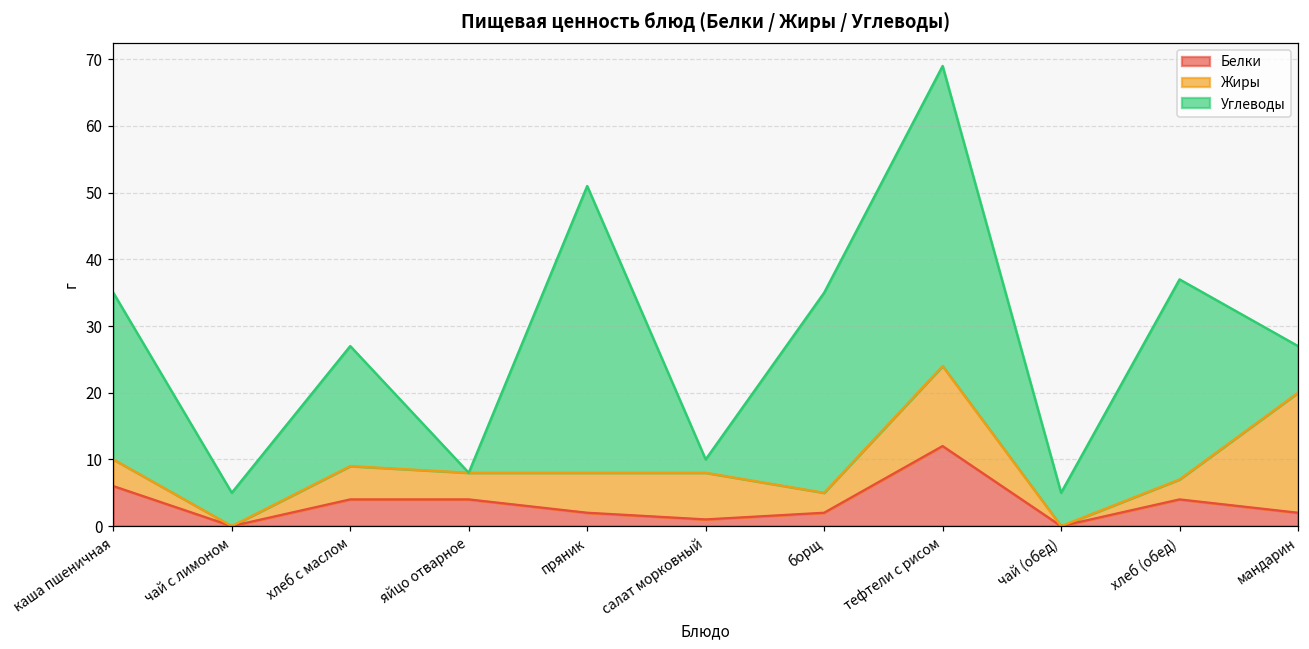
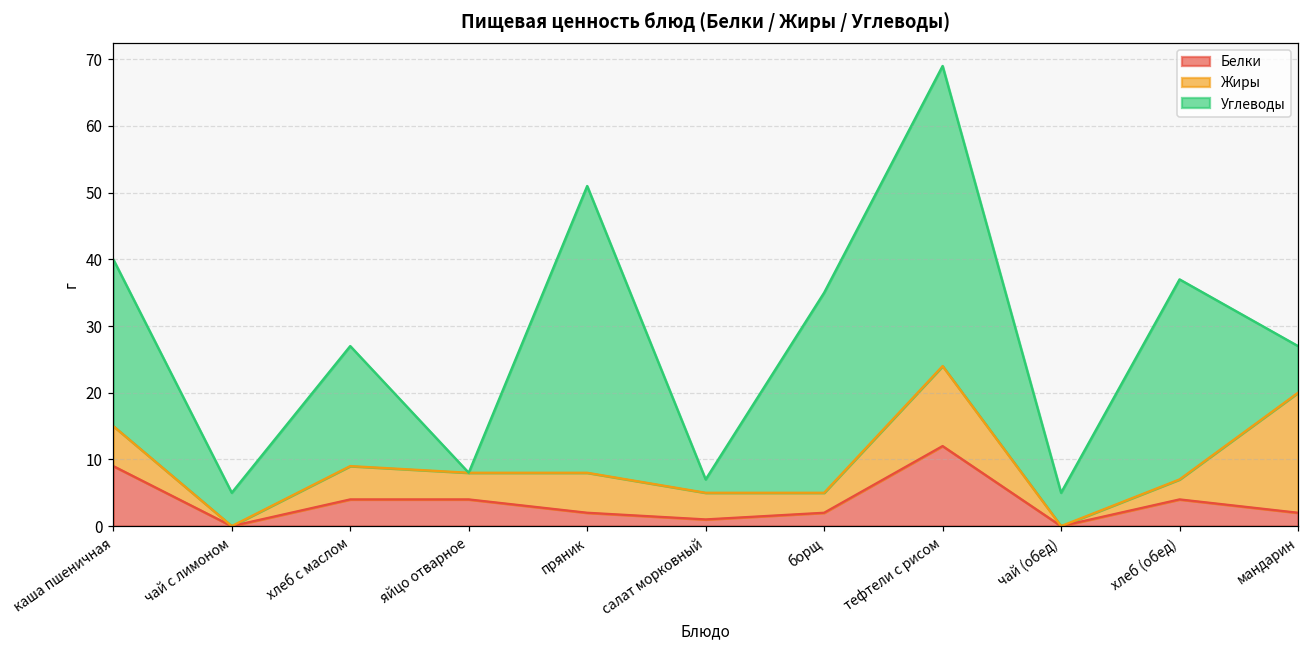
  {
    "Белки": {
-     "каша пшеничная": 6,
+     "каша пшеничная": 9,
      "хлеб с маслом": 4,
      "яйцо отварное": 4,
      "пряник": 2,
      "салат морковный": 1,
      "борщ": 2,
      "тефтели с рисом": 12,
      "хлеб (обед)": 4,
      "мандарин": 2
    },
    "Жиры": {
-     "каша пшеничная": 4,
+     "каша пшеничная": 6,
      "хлеб с маслом": 5,
      "пряник": 6,
-     "салат морковный": 7,
+     "салат морковный": 4,
      "борщ": 3,
      "тефтели с рисом": 12,
      "хлеб (обед)": 3,
      "мандарин": 18
    },
    "Углеводы": {
      "каша пшеничная": 25,
      "чай с лимоном": 5,
      "хлеб с маслом": 18,
      "пряник": 43,
      "салат морковный": 2,
      "борщ": 30,
      "тефтели с рисом": 45,
      "чай (обед)": 5,
      "хлеб (обед)": 30,
      "мандарин": 7
    }
  }
